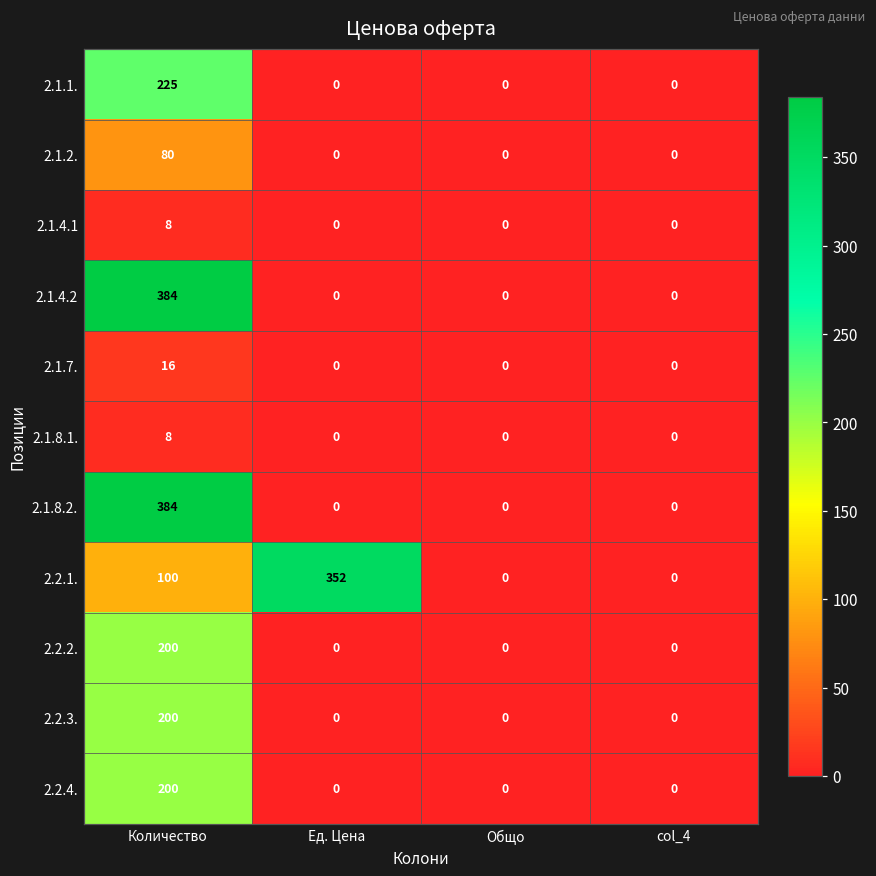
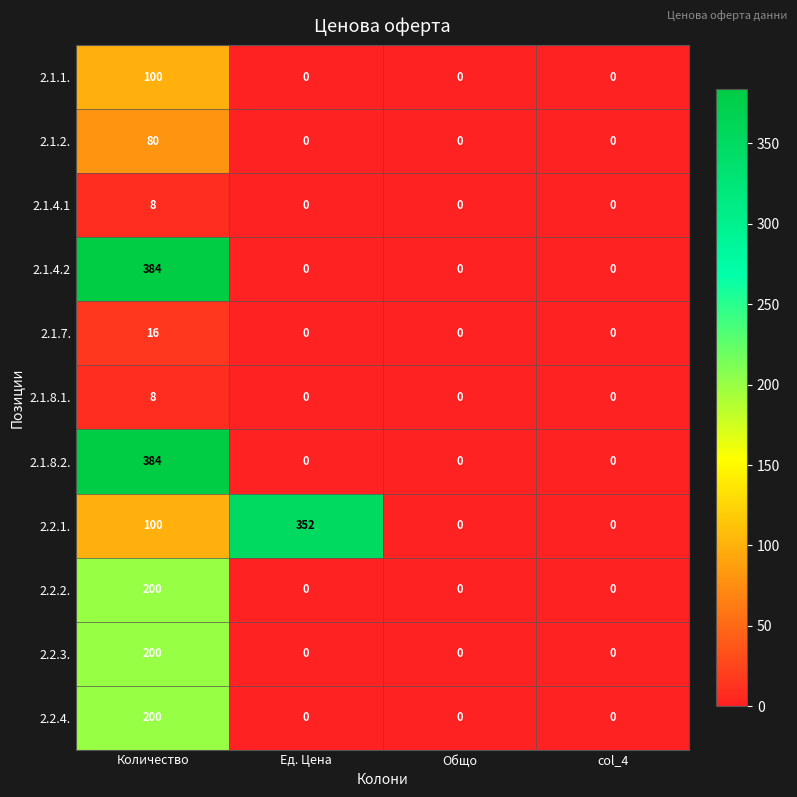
  {
    "2.1.1.": {
-     "Количество": 225,
+     "Количество": 100,
      "Ед. Цена": 0,
      "Общо": 0,
      "col_4": 0
    },
    "2.1.2.": {
      "Количество": 80,
      "Ед. Цена": 0,
      "Общо": 0,
      "col_4": 0
    },
    "2.1.4.1": {
      "Количество": 8,
      "Ед. Цена": 0,
      "Общо": 0,
      "col_4": 0
    },
    "2.1.4.2": {
      "Количество": 384,
      "Ед. Цена": 0,
      "Общо": 0,
      "col_4": 0
    },
    "2.1.7.": {
      "Количество": 16,
      "Ед. Цена": 0,
      "Общо": 0,
      "col_4": 0
    },
    "2.1.8.1.": {
      "Количество": 8,
      "Ед. Цена": 0,
      "Общо": 0,
      "col_4": 0
    },
    "2.1.8.2.": {
      "Количество": 384,
      "Ед. Цена": 0,
      "Общо": 0,
      "col_4": 0
    },
    "2.2.1.": {
      "Количество": 100,
      "Ед. Цена": 352,
      "Общо": 0,
      "col_4": 0
    },
    "2.2.2.": {
      "Количество": 200,
      "Ед. Цена": 0,
      "Общо": 0,
      "col_4": 0
    },
    "2.2.3.": {
      "Количество": 200,
      "Ед. Цена": 0,
      "Общо": 0,
      "col_4": 0
    },
    "2.2.4.": {
      "Количество": 200,
      "Ед. Цена": 0,
      "Общо": 0,
      "col_4": 0
    }
  }
